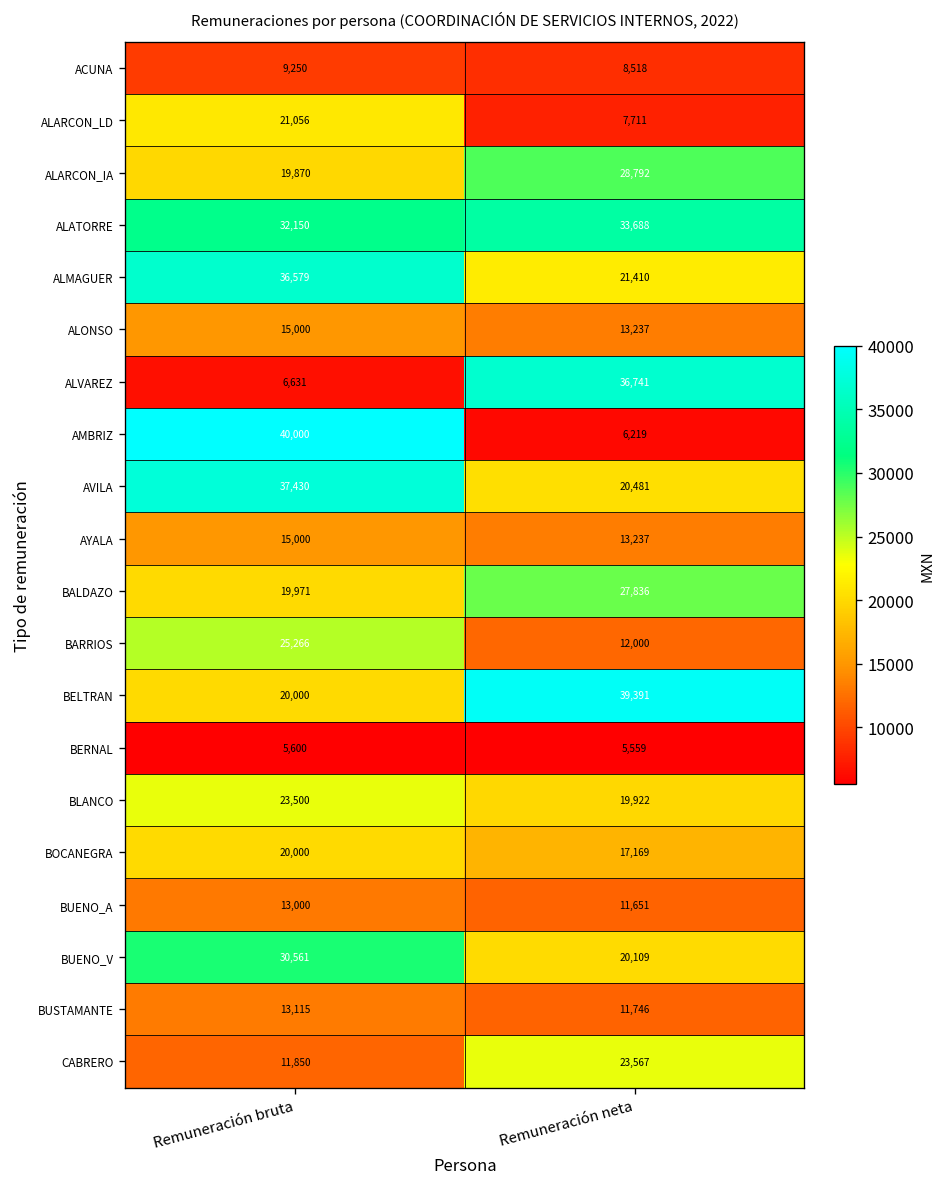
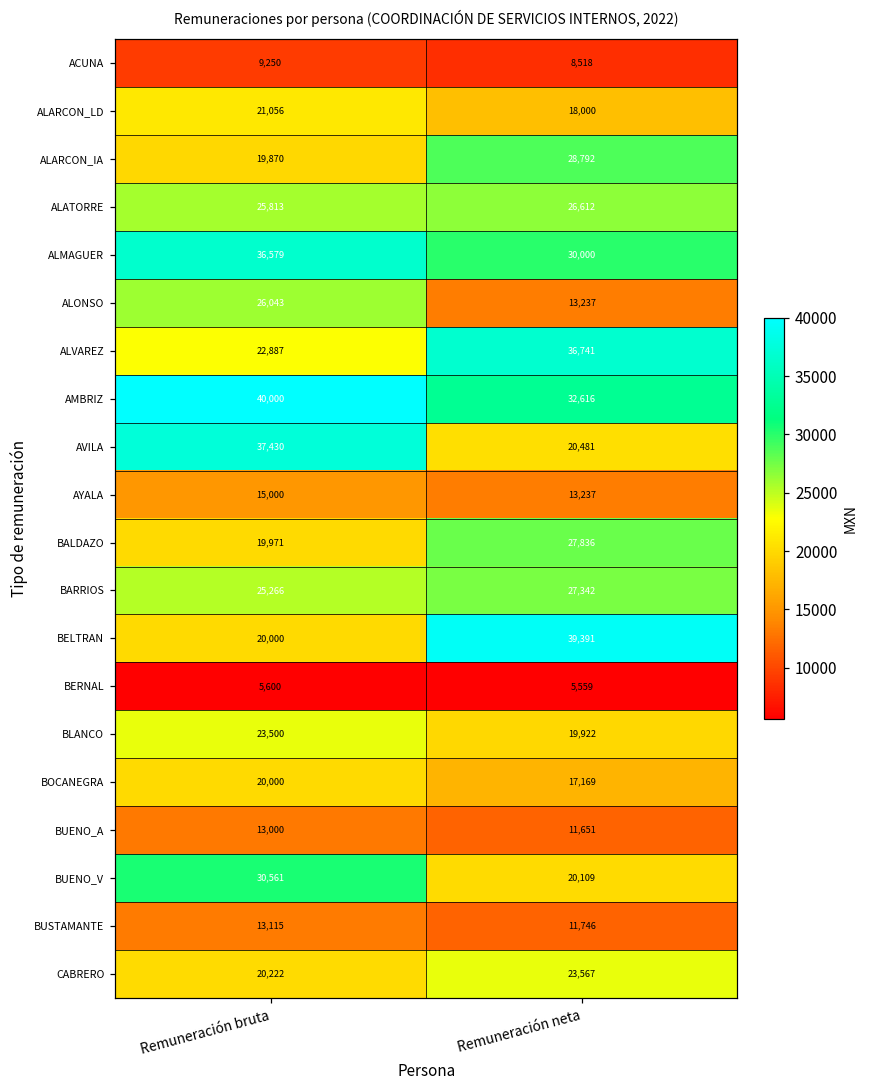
  {
    "ACUNA": {
      "Remuneración bruta": "9,250",
      "Remuneración neta": "8,518"
    },
    "ALARCON_LD": {
      "Remuneración bruta": "21,056",
-     "Remuneración neta": "7,711"
+     "Remuneración neta": "18,000"
    },
    "ALARCON_IA": {
      "Remuneración bruta": "19,870",
      "Remuneración neta": "28,792"
    },
    "ALATORRE": {
-     "Remuneración bruta": "32,150",
-     "Remuneración neta": "33,688"
+     "Remuneración bruta": "25,813",
+     "Remuneración neta": "26,612"
    },
    "ALMAGUER": {
      "Remuneración bruta": "36,579",
-     "Remuneración neta": "21,410"
+     "Remuneración neta": "30,000"
    },
    "ALONSO": {
-     "Remuneración bruta": "15,000",
+     "Remuneración bruta": "26,043",
      "Remuneración neta": "13,237"
    },
    "ALVAREZ": {
-     "Remuneración bruta": "6,631",
+     "Remuneración bruta": "22,887",
      "Remuneración neta": "36,741"
    },
    "AMBRIZ": {
      "Remuneración bruta": "40,000",
-     "Remuneración neta": "6,219"
+     "Remuneración neta": "32,616"
    },
    "AVILA": {
      "Remuneración bruta": "37,430",
      "Remuneración neta": "20,481"
    },
    "AYALA": {
      "Remuneración bruta": "15,000",
      "Remuneración neta": "13,237"
    },
    "BALDAZO": {
      "Remuneración bruta": "19,971",
      "Remuneración neta": "27,836"
    },
    "BARRIOS": {
      "Remuneración bruta": "25,266",
-     "Remuneración neta": "12,000"
+     "Remuneración neta": "27,342"
    },
    "BELTRAN": {
      "Remuneración bruta": "20,000",
      "Remuneración neta": "39,391"
    },
    "BERNAL": {
      "Remuneración bruta": "5,600",
      "Remuneración neta": "5,559"
    },
    "BLANCO": {
      "Remuneración bruta": "23,500",
      "Remuneración neta": "19,922"
    },
    "BOCANEGRA": {
      "Remuneración bruta": "20,000",
      "Remuneración neta": "17,169"
    },
    "BUENO_A": {
      "Remuneración bruta": "13,000",
      "Remuneración neta": "11,651"
    },
    "BUENO_V": {
      "Remuneración bruta": "30,561",
      "Remuneración neta": "20,109"
    },
    "BUSTAMANTE": {
      "Remuneración bruta": "13,115",
      "Remuneración neta": "11,746"
    },
    "CABRERO": {
-     "Remuneración bruta": "11,850",
+     "Remuneración bruta": "20,222",
      "Remuneración neta": "23,567"
    }
  }
